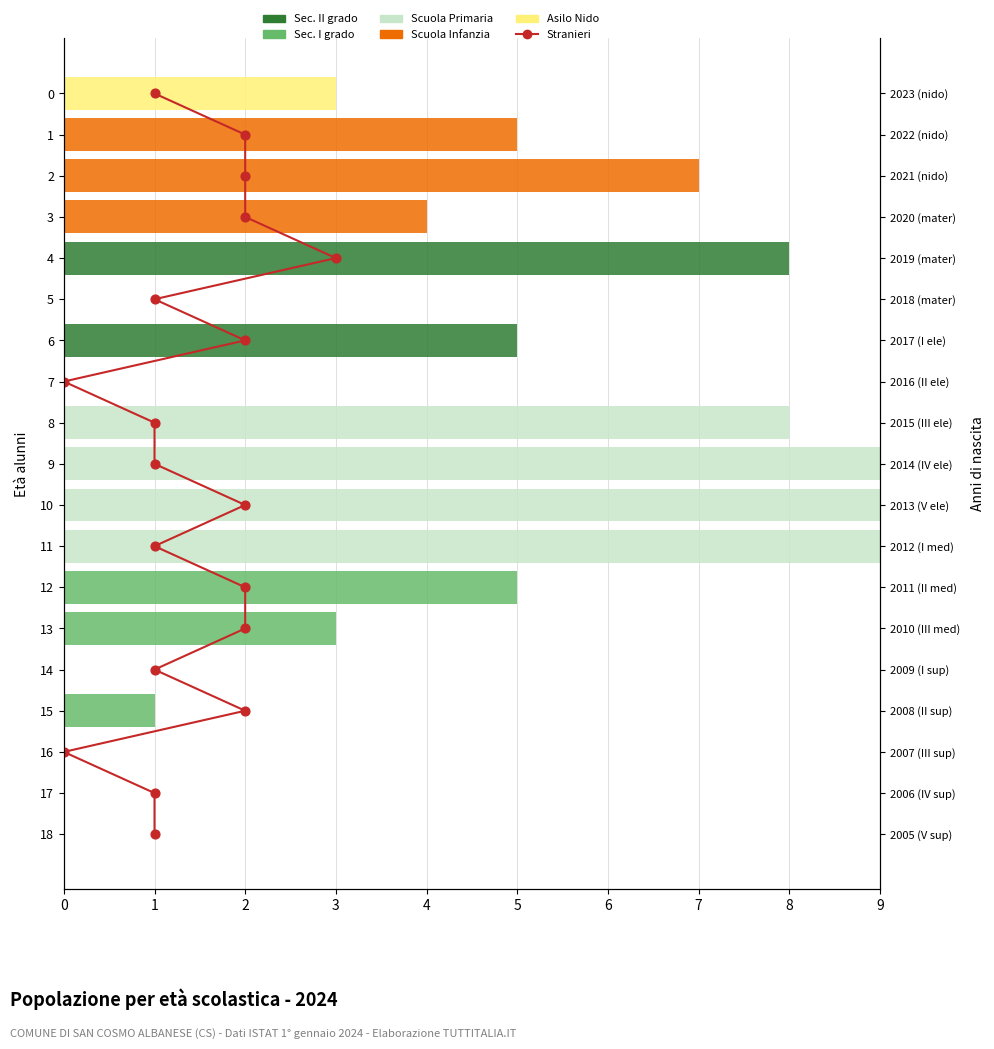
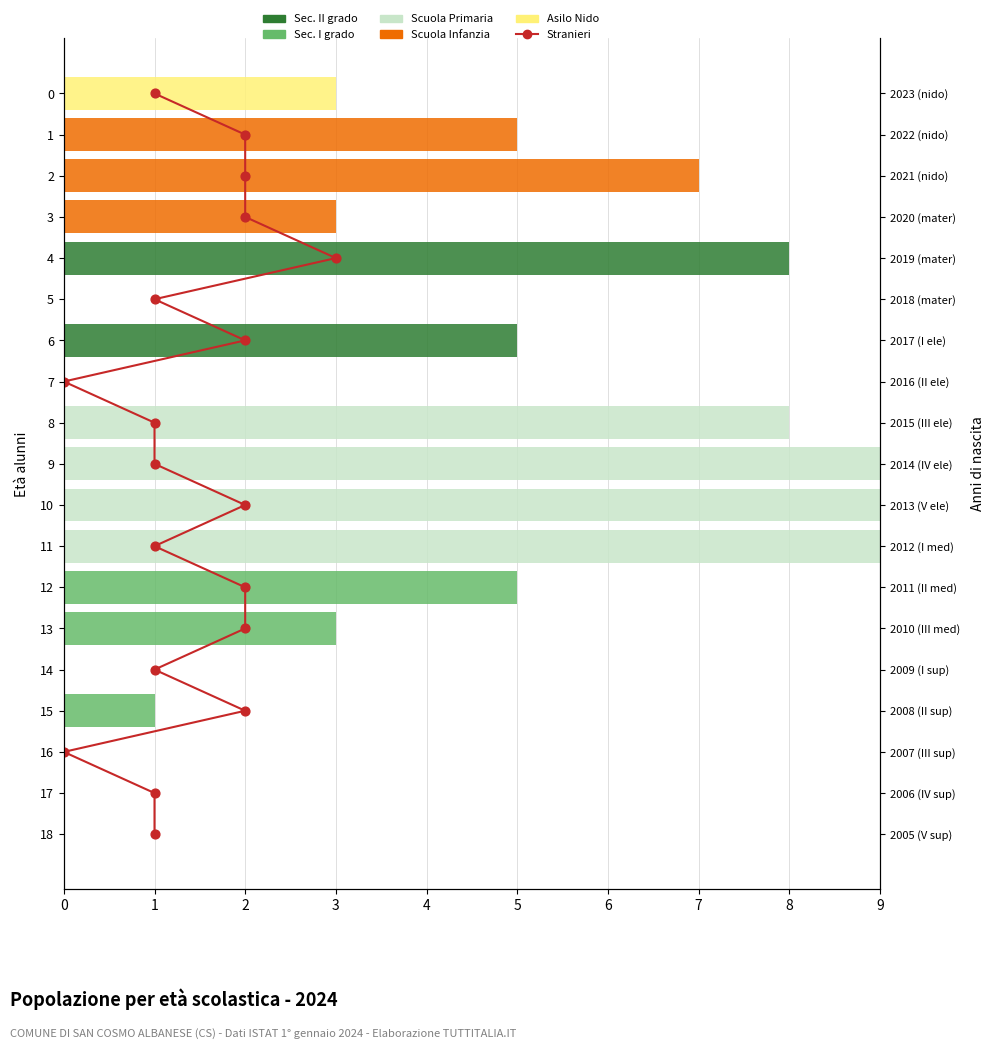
  {
    "Sec. II grado": {
      "0": 0,
      "1": 0,
      "2": 0,
      "3": 0,
      "4": 8,
      "5": 0,
      "6": 5,
      "7": 0,
      "8": 0,
      "9": 0,
      "10": 0,
      "11": 0,
      "12": 0,
      "13": 0,
      "14": 0,
      "15": 0,
      "16": 0,
      "17": 0,
      "18": 0
    },
    "Sec. I grado": {
      "0": 0,
      "1": 0,
      "2": 0,
      "3": 0,
      "4": 0,
      "5": 0,
      "6": 0,
      "7": 0,
      "8": 0,
      "9": 0,
      "10": 0,
      "11": 0,
      "12": 5,
      "13": 3,
      "14": 0,
      "15": 1,
      "16": 0,
      "17": 0,
      "18": 0
    },
    "Scuola Primaria": {
      "0": 0,
      "1": 0,
      "2": 0,
      "3": 0,
      "4": 0,
      "5": 0,
      "6": 0,
      "7": 0,
      "8": 8,
      "9": 9,
      "10": 9,
      "11": 9,
      "12": 0,
      "13": 0,
      "14": 0,
      "15": 0,
      "16": 0,
      "17": 0,
      "18": 0
    },
    "Scuola Infanzia": {
      "0": 0,
      "1": 5,
      "2": 7,
-     "3": 4,
+     "3": 3,
      "4": 0,
      "5": 0,
      "6": 0,
      "7": 0,
      "8": 0,
      "9": 0,
      "10": 0,
      "11": 0,
      "12": 0,
      "13": 0,
      "14": 0,
      "15": 0,
      "16": 0,
      "17": 0,
      "18": 0
    },
    "Asilo Nido": {
      "0": 3,
      "1": 0,
      "2": 0,
      "3": 0,
      "4": 0,
      "5": 0,
      "6": 0,
      "7": 0,
      "8": 0,
      "9": 0,
      "10": 0,
      "11": 0,
      "12": 0,
      "13": 0,
      "14": 0,
      "15": 0,
      "16": 0,
      "17": 0,
      "18": 0
    }
  }
